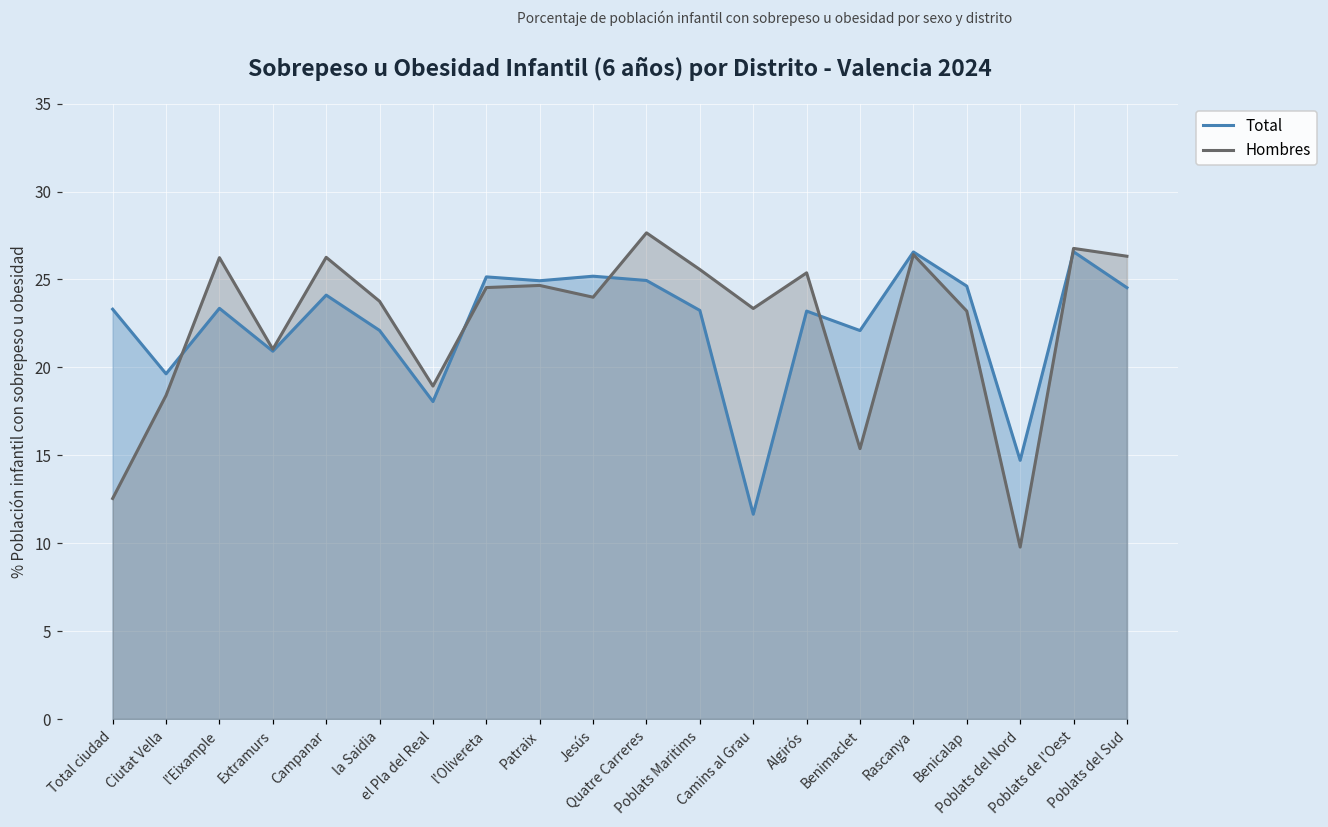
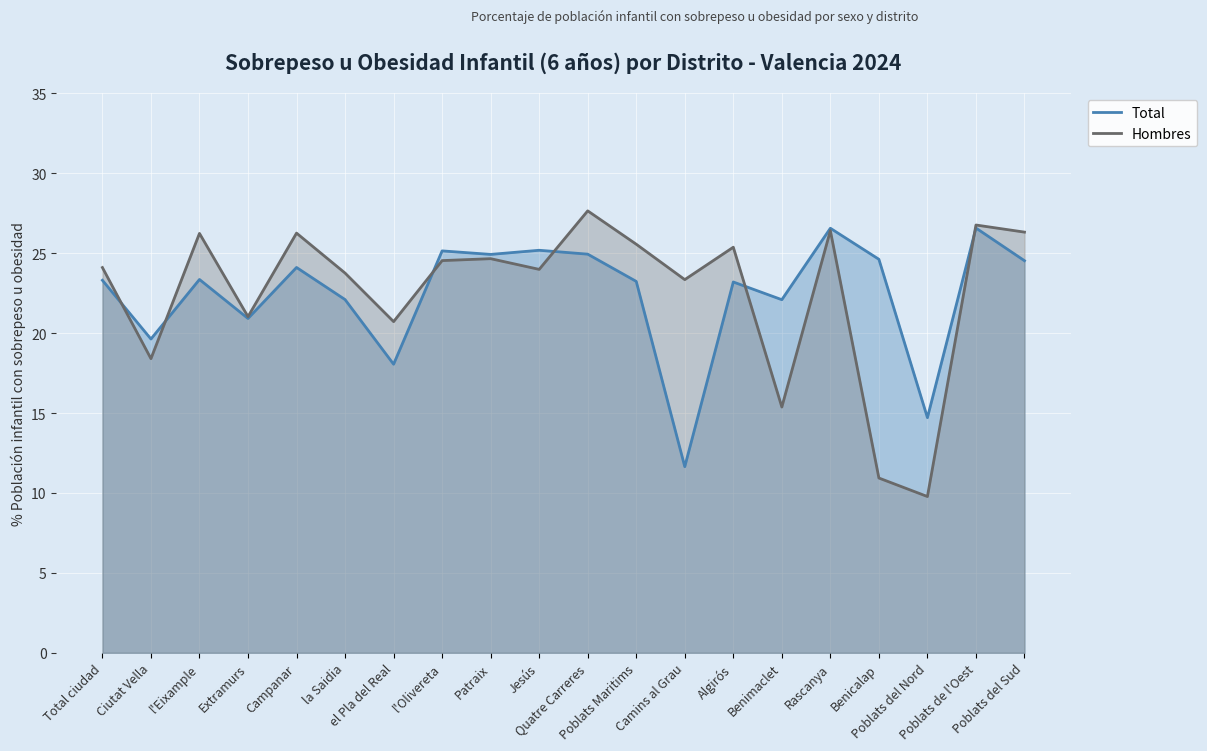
  {
    "Total": {
      "Total ciudad": 23.3,
      "Ciutat Vella": 19.6,
      "l'Eixample": 23.4,
      "Campanar": 24.1,
      "la Saidia": 22.1,
      "el Pla del Real": 18.1,
      "l'Olivereta": 25.1,
      "Patraix": 24.9,
      "Jesús": 25.2,
      "Quatre Carreres": 24.9,
      "Poblats Maritims": 23.2,
      "Camins al Grau": 11.6,
      "Algirós": 23.2,
      "Benimaclet": 22.1,
      "Benicalap": 24.6,
      "Poblats del Nord": 14.7,
      "Poblats de l'Oest": 26.6,
      "Poblats del Sud": 24.5
    },
    "Hombres": {
-     "Total ciudad": 12.5,
+     "Total ciudad": 24.1,
      "Ciutat Vella": 18.4,
      "l'Eixample": 26.2,
      "Campanar": 26.3,
      "la Saidia": 23.8,
-     "el Pla del Real": 18.9,
+     "el Pla del Real": 20.7,
      "l'Olivereta": 24.5,
      "Patraix": 24.7,
      "Jesús": 24.0,
      "Quatre Carreres": 27.7,
      "Poblats Maritims": 25.6,
      "Camins al Grau": 23.3,
      "Algirós": 25.4,
      "Benimaclet": 15.4,
-     "Benicalap": 23.2,
+     "Benicalap": 10.9,
      "Poblats del Nord": 9.8,
      "Poblats de l'Oest": 26.8,
      "Poblats del Sud": 26.3
    }
  }
